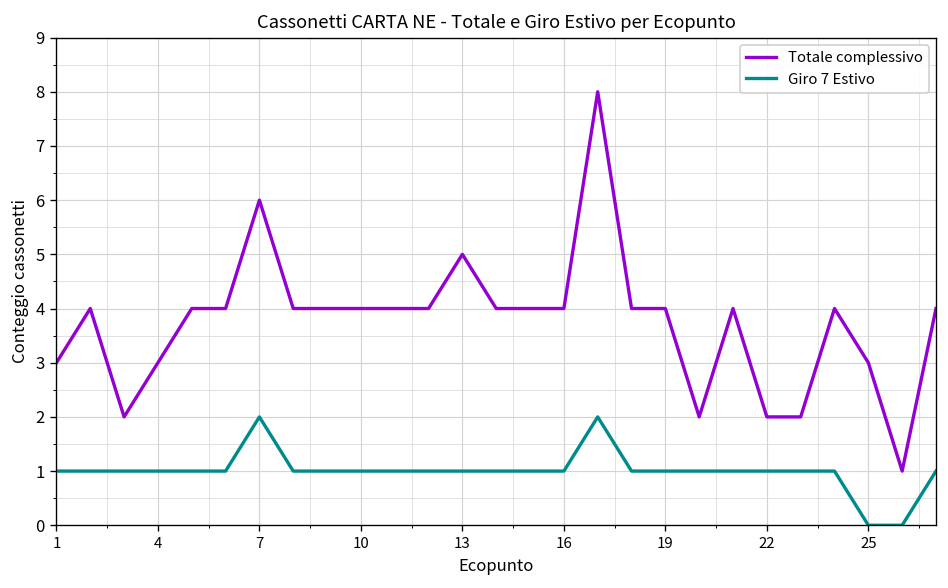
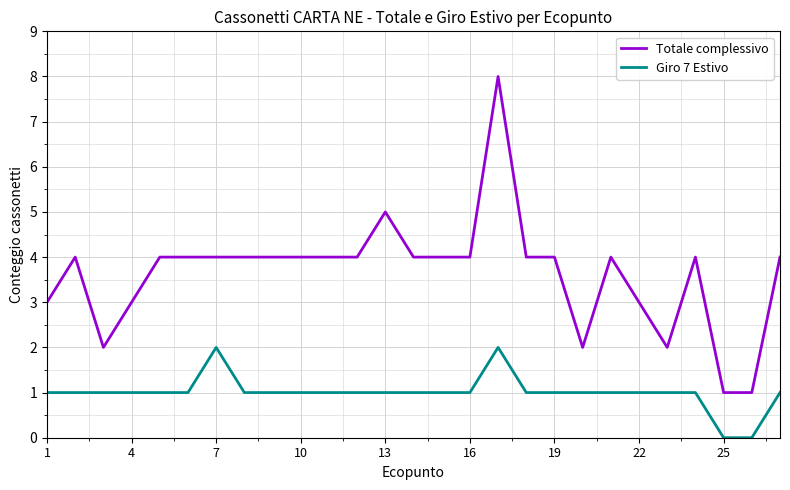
  {
    "Totale complessivo": {
      "1": 3,
      "4": 3,
-     "7": 6,
+     "7": 4,
      "10": 4,
      "13": 5,
      "16": 4,
      "19": 4,
-     "22": 2,
-     "25": 3
+     "22": 3,
+     "25": 1
    },
    "Giro 7 Estivo": {
      "1": 1,
      "4": 1,
      "7": 2,
      "10": 1,
      "13": 1,
      "16": 1,
      "19": 1,
      "22": 1,
      "25": 0
    }
  }
